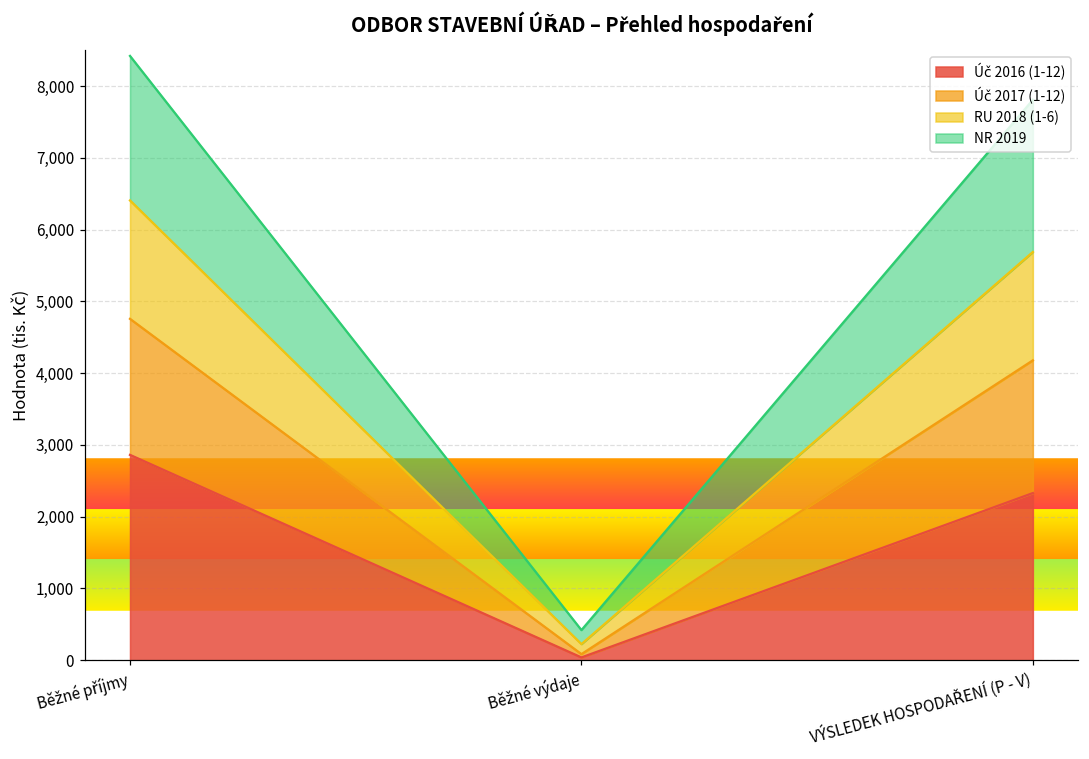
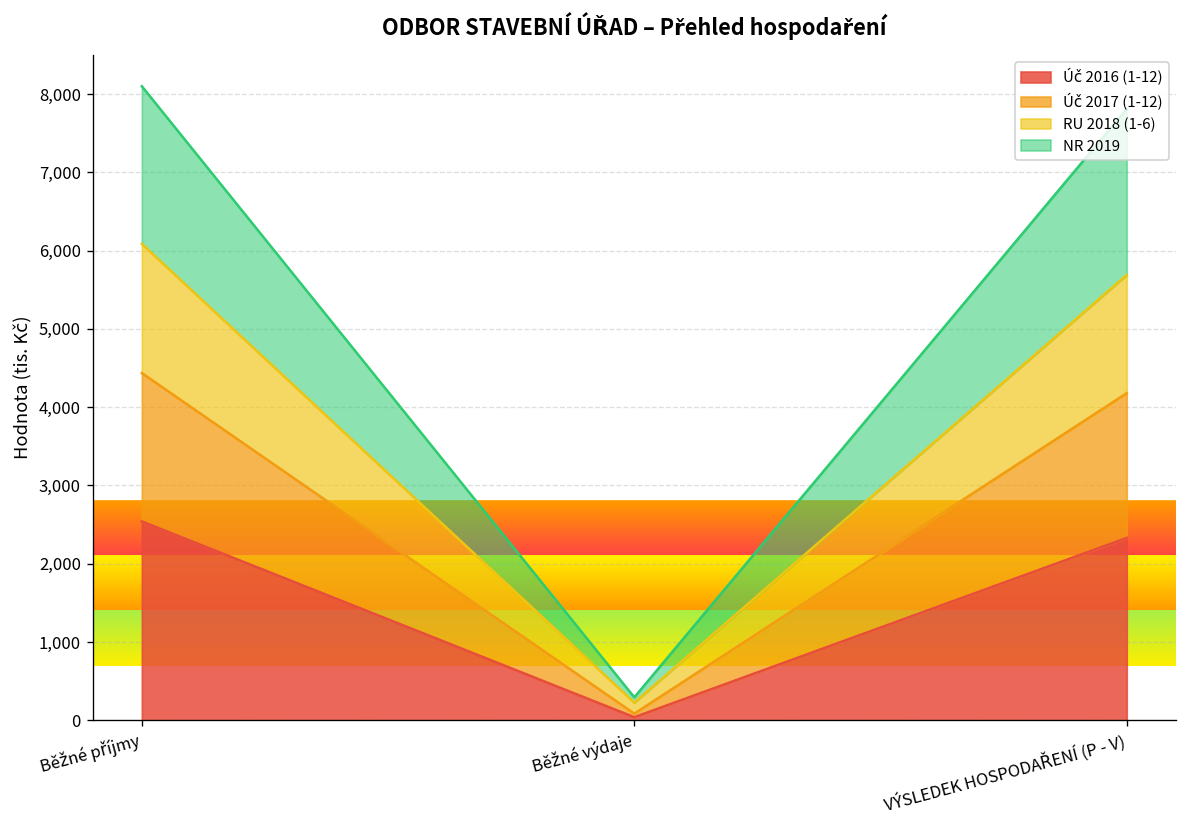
  {
    "Úč 2016 (1-12)": {
-     "Běžné příjmy": "2,900",
+     "Běžné příjmy": "2,500",
      "Běžné výdaje": "0",
      "VÝSLEDEK HOSPODAŘENÍ (P - V)": "2,300"
    },
    "NR 2019": {
      "Běžné příjmy": "2,000",
-     "Běžné výdaje": "200"
+     "Běžné výdaje": "100"
    }
  }
